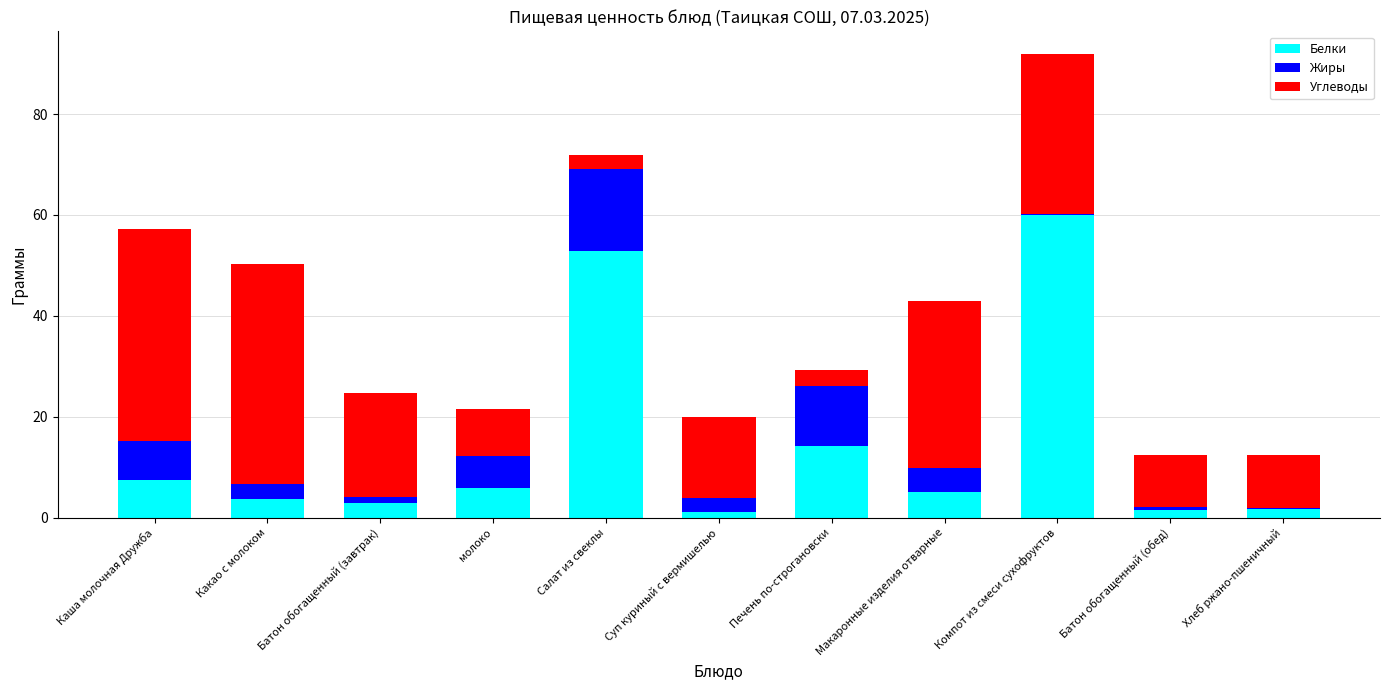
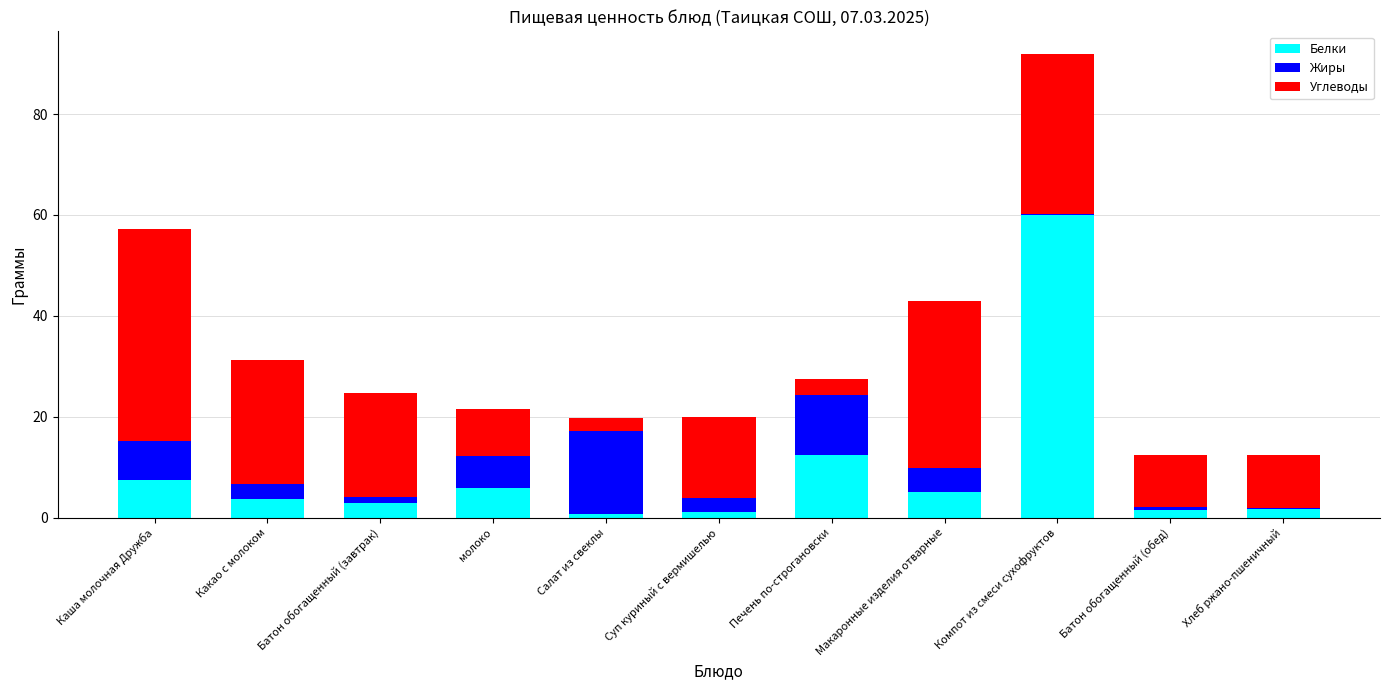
  {
    "Белки": {
      "Каша молочная Дружба": 7,
      "Какао с молоком": 4,
      "Батон обогащенный (завтрак)": 3,
      "молоко": 6,
-     "Салат из свеклы": 53,
+     "Салат из свеклы": 1,
      "Суп куриный с вермишелью": 1,
-     "Печень по-строгановски": 14,
+     "Печень по-строгановски": 12,
      "Макаронные изделия отварные": 5,
      "Компот из смеси сухофруктов": 60,
      "Батон обогащенный (обед)": 2,
      "Хлеб ржано-пшеничный": 2
    },
    "Жиры": {
      "Каша молочная Дружба": 8,
      "Какао с молоком": 3,
      "Батон обогащенный (завтрак)": 1,
      "молоко": 6,
      "Салат из свеклы": 16,
      "Суп куриный с вермишелью": 3,
      "Печень по-строгановски": 12,
      "Макаронные изделия отварные": 5,
      "Батон обогащенный (обед)": 1
    },
    "Углеводы": {
      "Каша молочная Дружба": 42,
-     "Какао с молоком": 44,
+     "Какао с молоком": 24,
      "Батон обогащенный (завтрак)": 21,
      "молоко": 9,
      "Салат из свеклы": 3,
      "Суп куриный с вермишелью": 16,
      "Печень по-строгановски": 3,
      "Макаронные изделия отварные": 33,
      "Компот из смеси сухофруктов": 32,
      "Батон обогащенный (обед)": 10,
      "Хлеб ржано-пшеничный": 11
    }
  }
